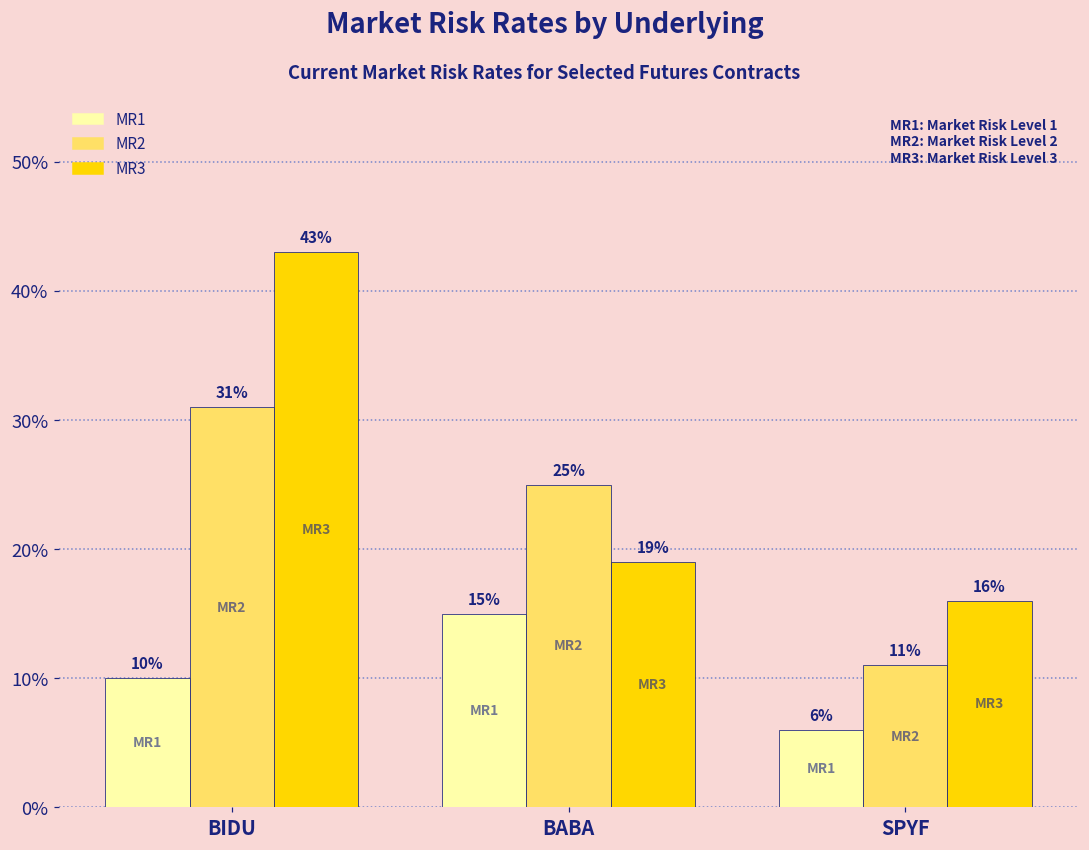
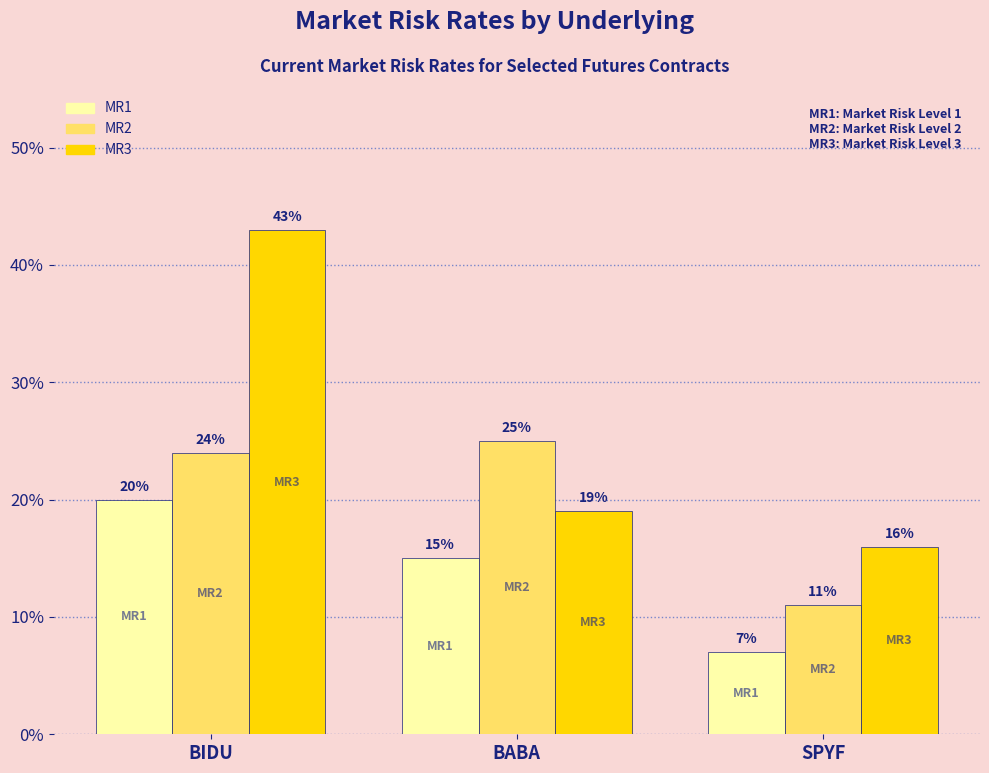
  {
    "MR1": {
-     "BIDU": "10%",
+     "BIDU": "20%",
      "BABA": "15%",
-     "SPYF": "6%"
+     "SPYF": "7%"
    },
    "MR2": {
-     "BIDU": "31%",
+     "BIDU": "24%",
      "BABA": "25%",
      "SPYF": "11%"
    },
    "MR3": {
      "BIDU": "43%",
      "BABA": "19%",
      "SPYF": "16%"
    }
  }
